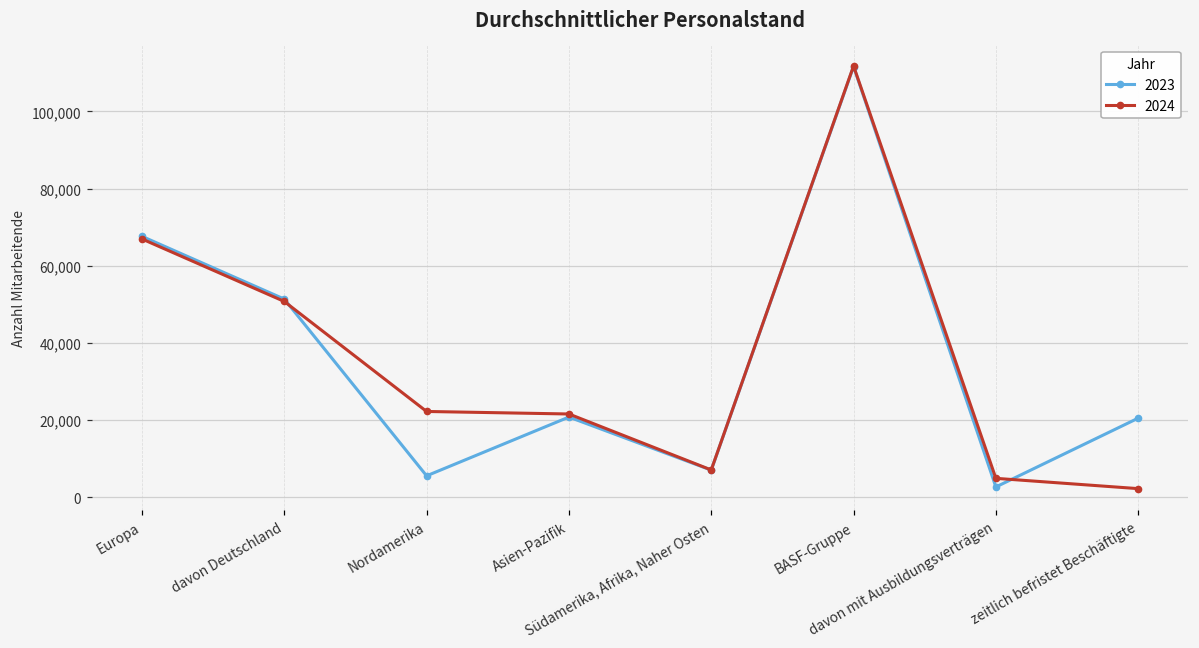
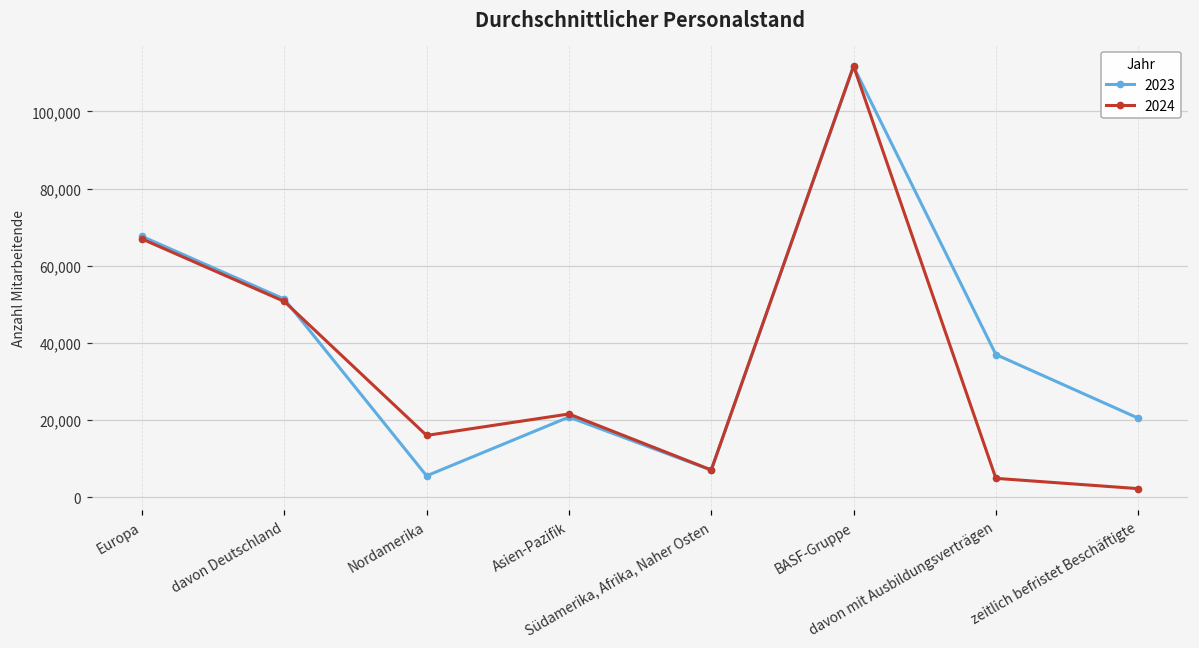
  {
    "2023": {
      "Nordamerika": "6,000",
      "Asien-Pazifik": "21,000",
-     "davon mit Ausbildungsverträgen": "3,000",
+     "davon mit Ausbildungsverträgen": "37,000",
      "zeitlich befristet Beschäftigte": "21,000"
    },
    "2024": {
-     "Nordamerika": "22,000",
+     "Nordamerika": "16,000",
      "Asien-Pazifik": "22,000",
      "davon mit Ausbildungsverträgen": "5,000",
      "zeitlich befristet Beschäftigte": "2,000"
    }
  }
